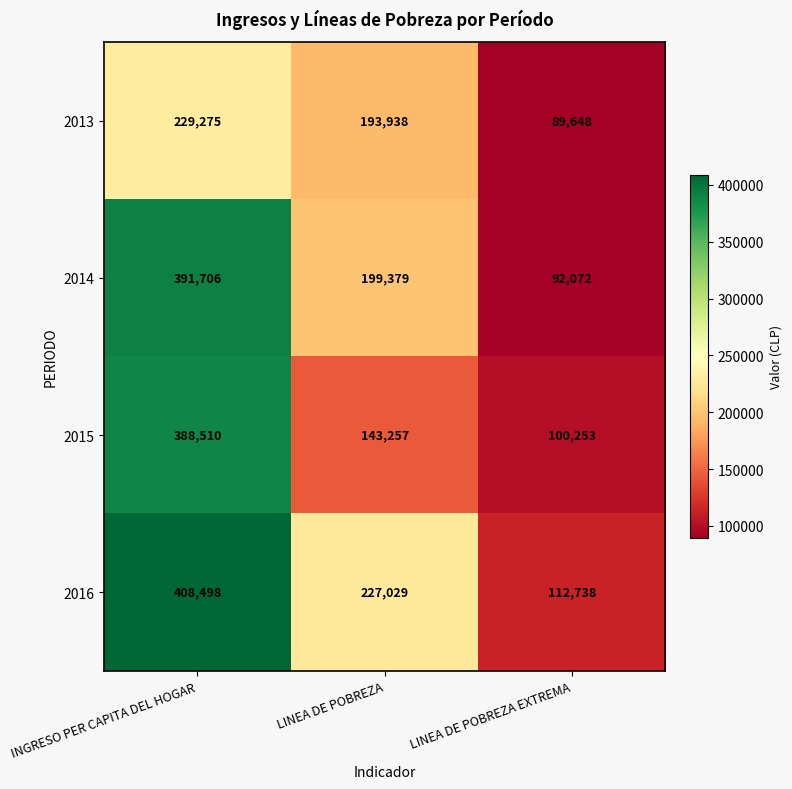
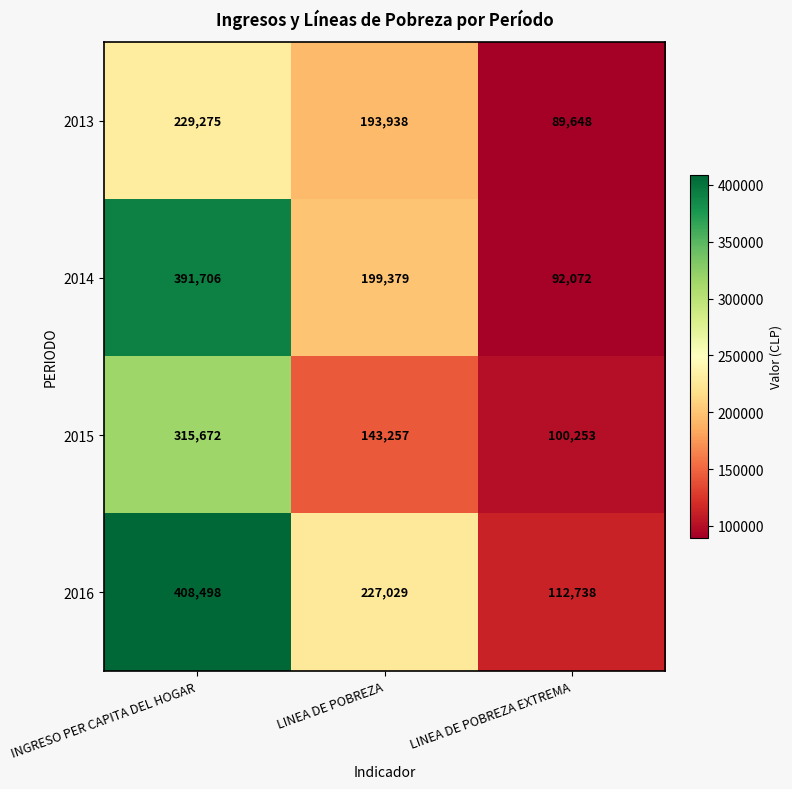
  {
    "2013": {
      "INGRESO PER CAPITA DEL HOGAR": "229,275",
      "LINEA DE POBREZA": "193,938",
      "LINEA DE POBREZA EXTREMA": "89,648"
    },
    "2014": {
      "INGRESO PER CAPITA DEL HOGAR": "391,706",
      "LINEA DE POBREZA": "199,379",
      "LINEA DE POBREZA EXTREMA": "92,072"
    },
    "2015": {
-     "INGRESO PER CAPITA DEL HOGAR": "388,510",
+     "INGRESO PER CAPITA DEL HOGAR": "315,672",
      "LINEA DE POBREZA": "143,257",
      "LINEA DE POBREZA EXTREMA": "100,253"
    },
    "2016": {
      "INGRESO PER CAPITA DEL HOGAR": "408,498",
      "LINEA DE POBREZA": "227,029",
      "LINEA DE POBREZA EXTREMA": "112,738"
    }
  }
